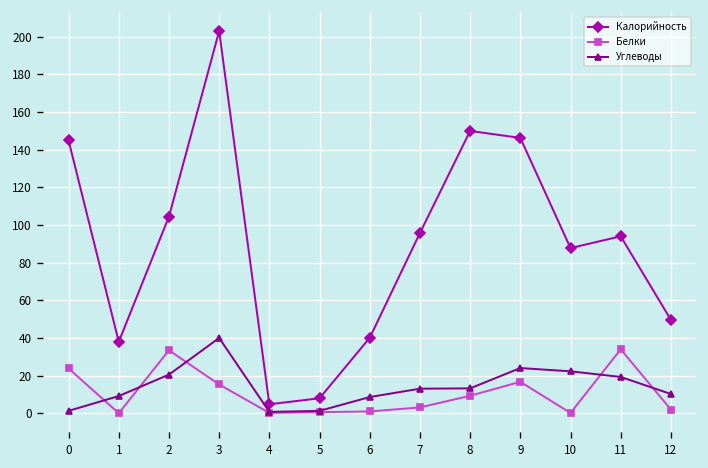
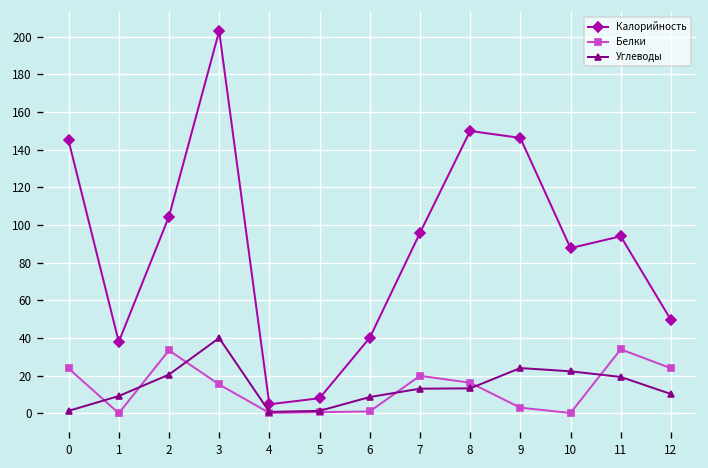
  {
    "Белки": {
      "0": 24,
      "1": 0,
      "2": 33,
      "3": 15,
      "6": 1,
-     "7": 3,
-     "8": 9,
-     "9": 17,
+     "7": 20,
+     "8": 16,
+     "9": 3,
      "10": 0,
      "11": 34,
-     "12": 2
+     "12": 24
    }
  }
